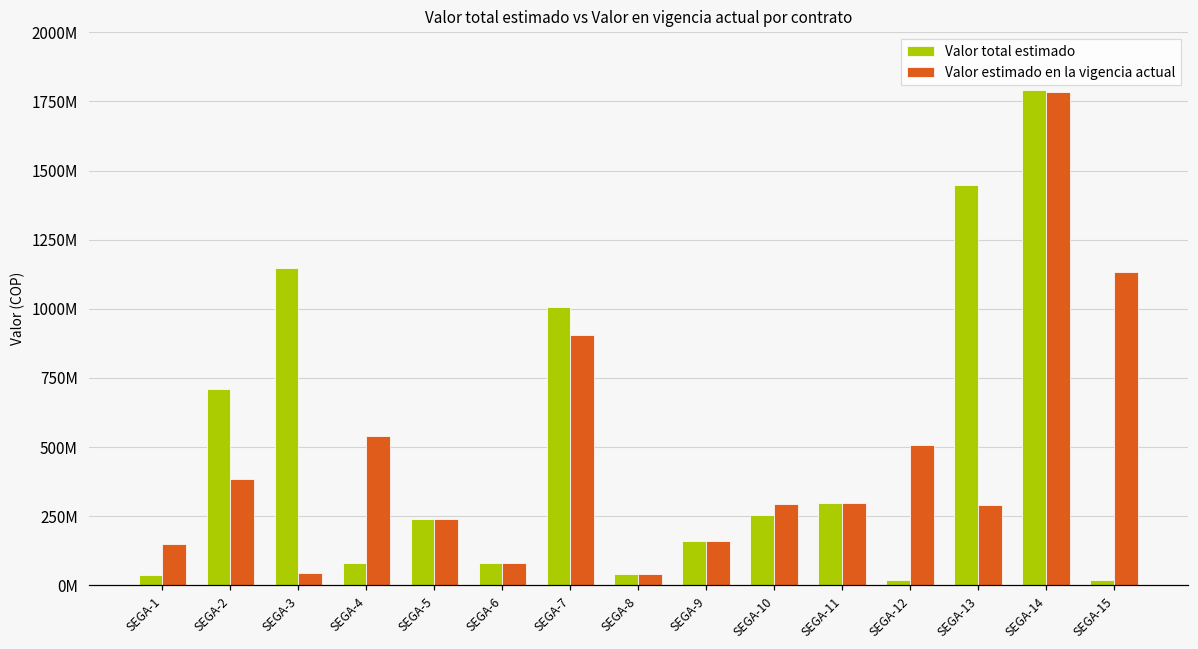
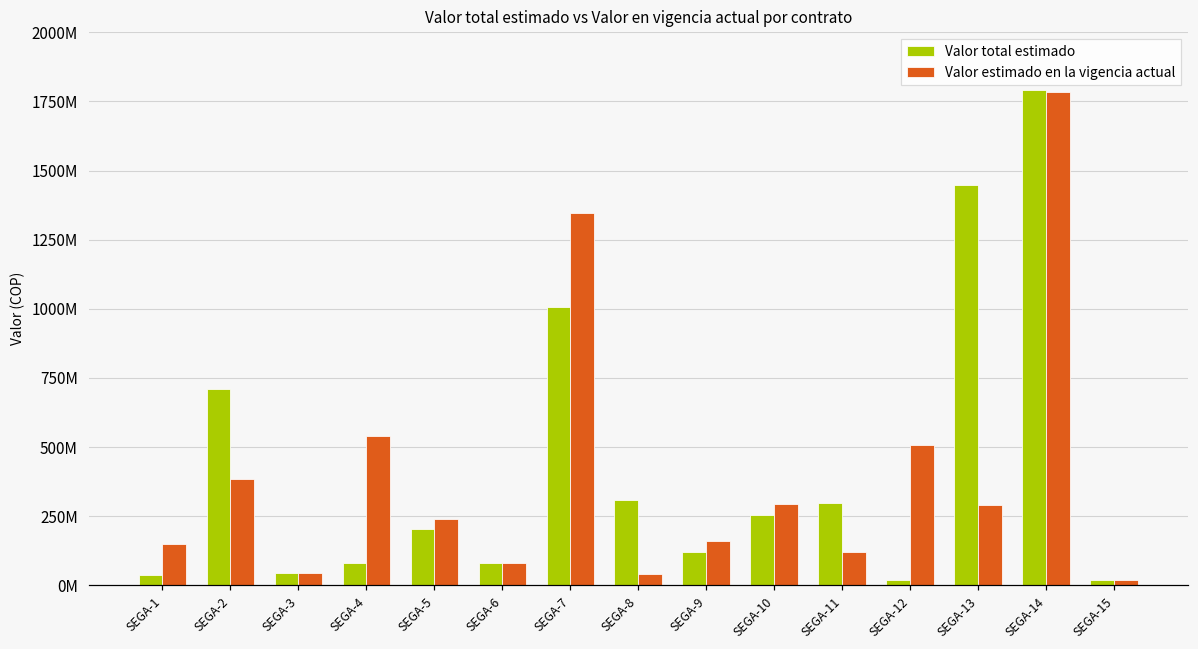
  {
    "Valor total estimado": {
      "SEGA-1": 40000000,
      "SEGA-2": 710000000,
-     "SEGA-3": 1150000000,
+     "SEGA-3": 50000000,
      "SEGA-4": 80000000,
-     "SEGA-5": 240000000,
+     "SEGA-5": 210000000,
      "SEGA-6": 80000000,
      "SEGA-7": 1010000000,
-     "SEGA-8": 40000000,
-     "SEGA-9": 160000000,
+     "SEGA-8": 310000000,
+     "SEGA-9": 120000000,
      "SEGA-10": 250000000,
      "SEGA-11": 300000000,
      "SEGA-12": 20000000,
      "SEGA-13": 1450000000,
      "SEGA-14": 1790000000,
      "SEGA-15": 20000000
    },
    "Valor estimado en la vigencia actual": {
      "SEGA-1": 150000000,
      "SEGA-2": 380000000,
      "SEGA-3": 50000000,
      "SEGA-4": 540000000,
      "SEGA-5": 240000000,
      "SEGA-6": 80000000,
-     "SEGA-7": 910000000,
+     "SEGA-7": 1350000000,
      "SEGA-8": 40000000,
      "SEGA-9": 160000000,
      "SEGA-10": 290000000,
-     "SEGA-11": 300000000,
+     "SEGA-11": 120000000,
      "SEGA-12": 510000000,
      "SEGA-13": 290000000,
      "SEGA-14": 1790000000,
-     "SEGA-15": 1130000000
+     "SEGA-15": 20000000
    }
  }
